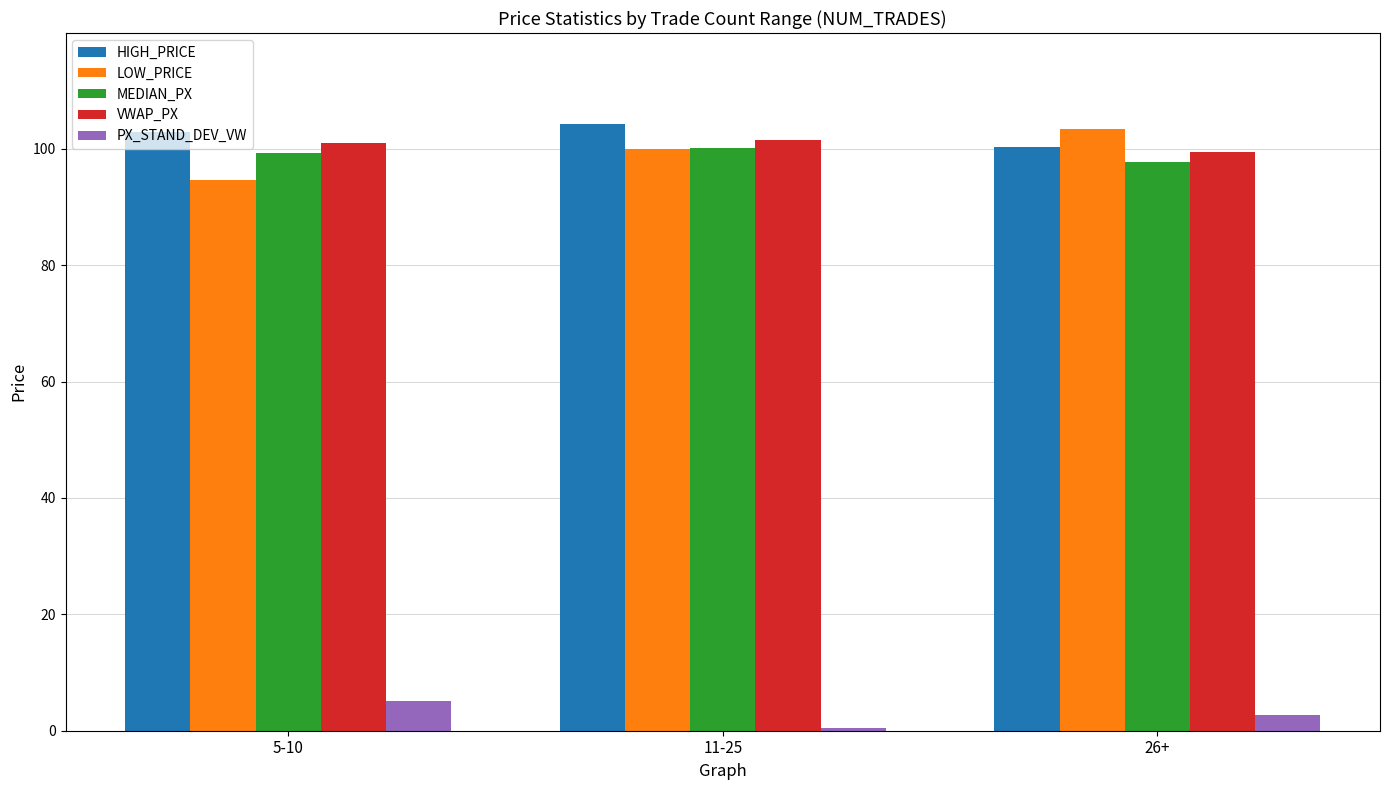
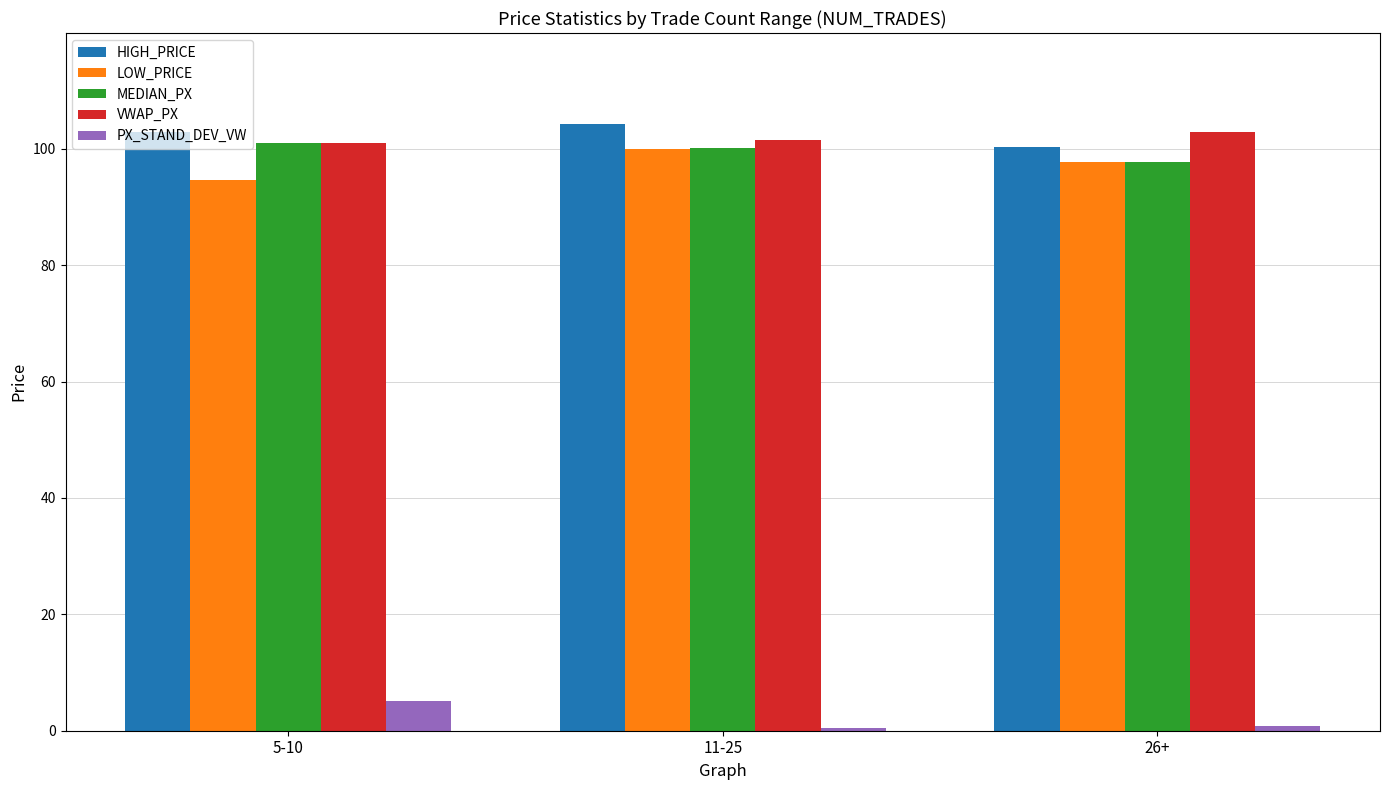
  {
    "HIGH_PRICE": {
      "11-25": 104,
      "26+": 100
    },
    "LOW_PRICE": {
      "5-10": 95,
      "11-25": 100,
-     "26+": 103
+     "26+": 98
    },
    "MEDIAN_PX": {
-     "5-10": 99,
+     "5-10": 101,
      "11-25": 100,
      "26+": 98
    },
    "VWAP_PX": {
      "5-10": 101,
      "11-25": 101,
-     "26+": 99
+     "26+": 103
    },
    "PX_STAND_DEV_VW": {
      "5-10": 5,
      "11-25": 0,
-     "26+": 3
+     "26+": 1
    }
  }
